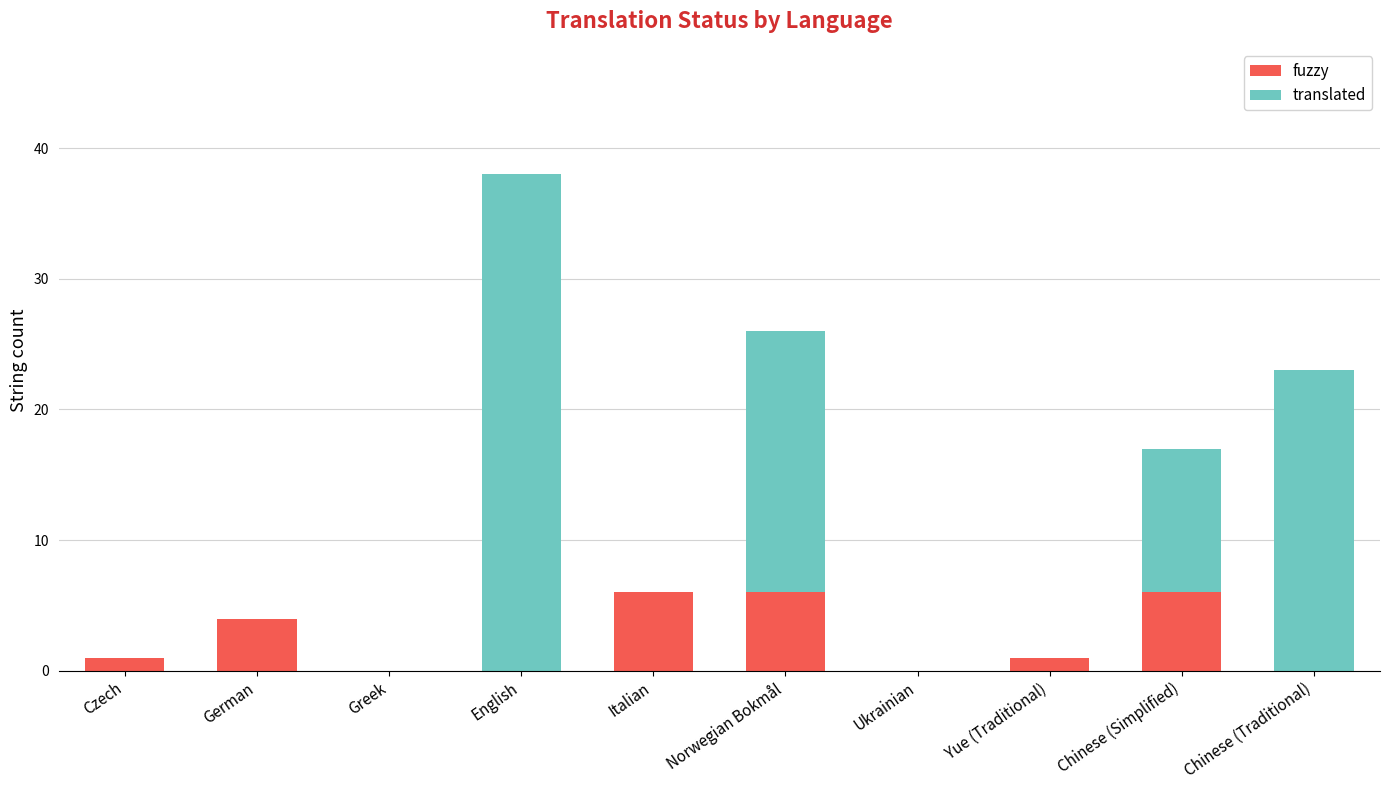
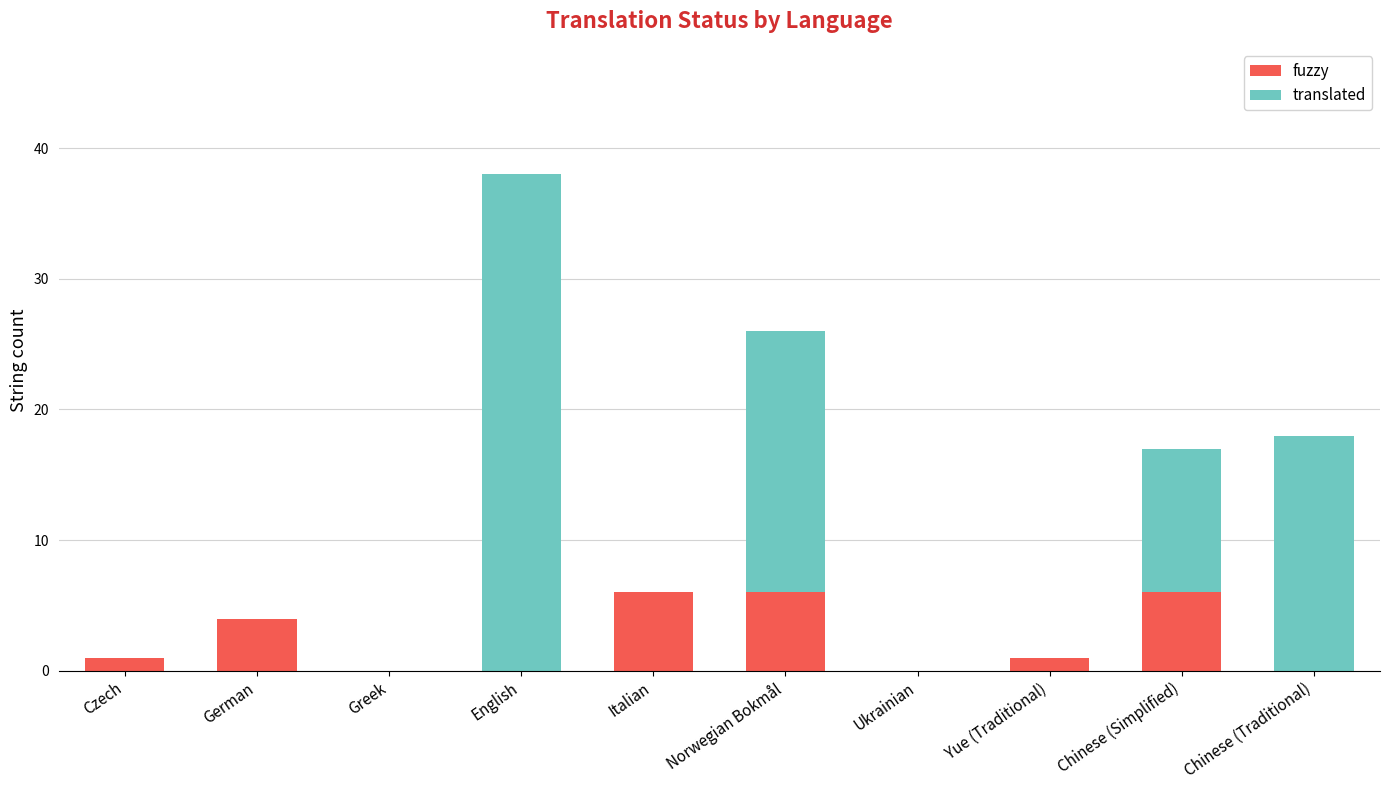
  {
    "fuzzy": {
      "Czech": 1,
      "German": 4,
      "Greek": 0,
      "English": 0,
      "Italian": 6,
      "Norwegian Bokmål": 6,
      "Ukrainian": 0,
      "Yue (Traditional)": 1,
      "Chinese (Simplified)": 6,
      "Chinese (Traditional)": 0
    },
    "translated": {
      "Czech": 0,
      "German": 0,
      "Greek": 0,
      "English": 38,
      "Italian": 0,
      "Norwegian Bokmål": 20,
      "Ukrainian": 0,
      "Yue (Traditional)": 0,
      "Chinese (Simplified)": 11,
-     "Chinese (Traditional)": 23
+     "Chinese (Traditional)": 18
    }
  }
